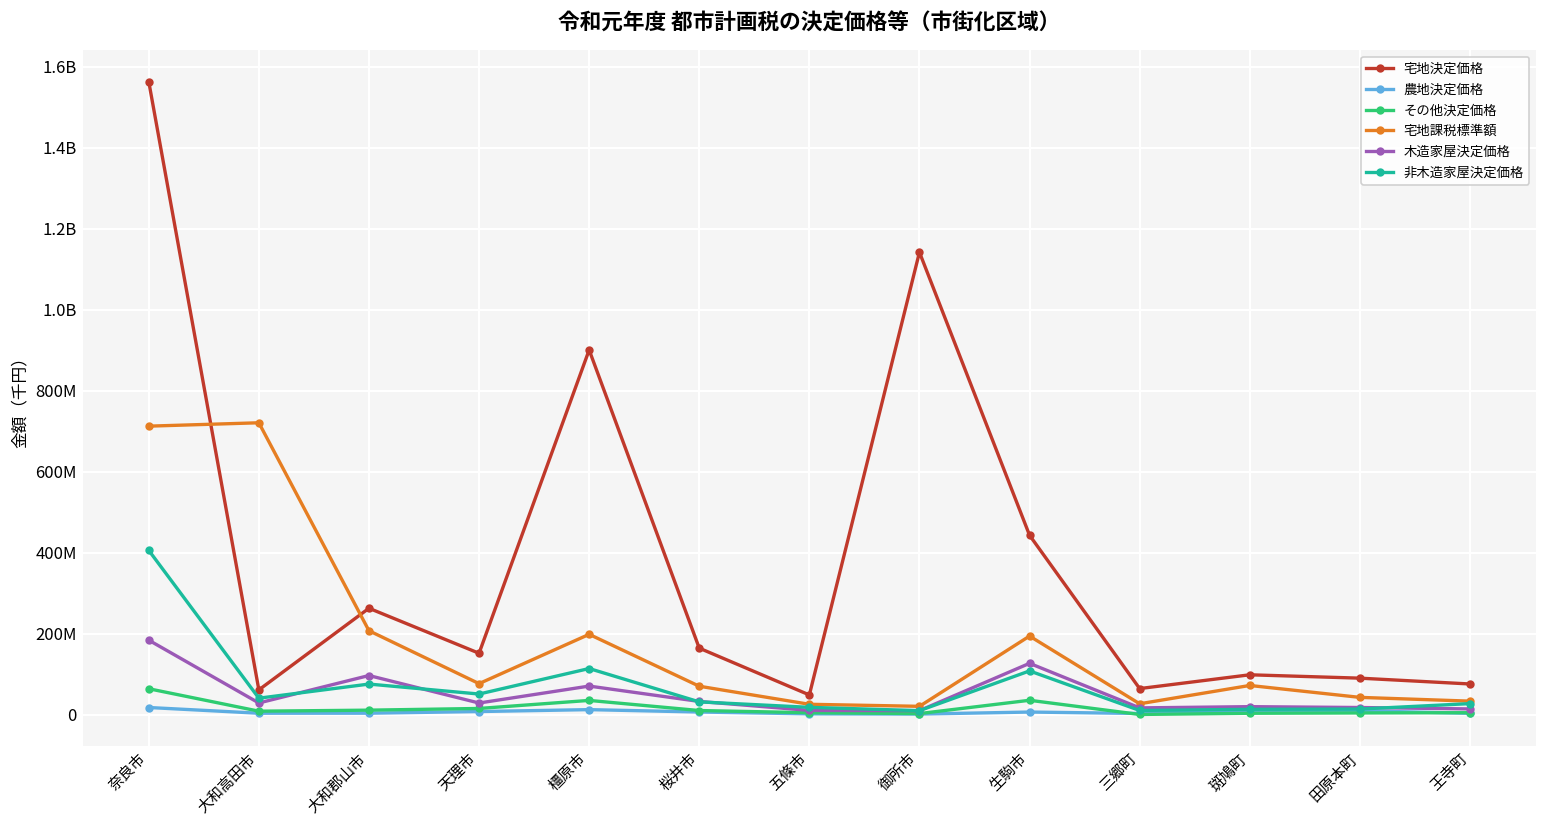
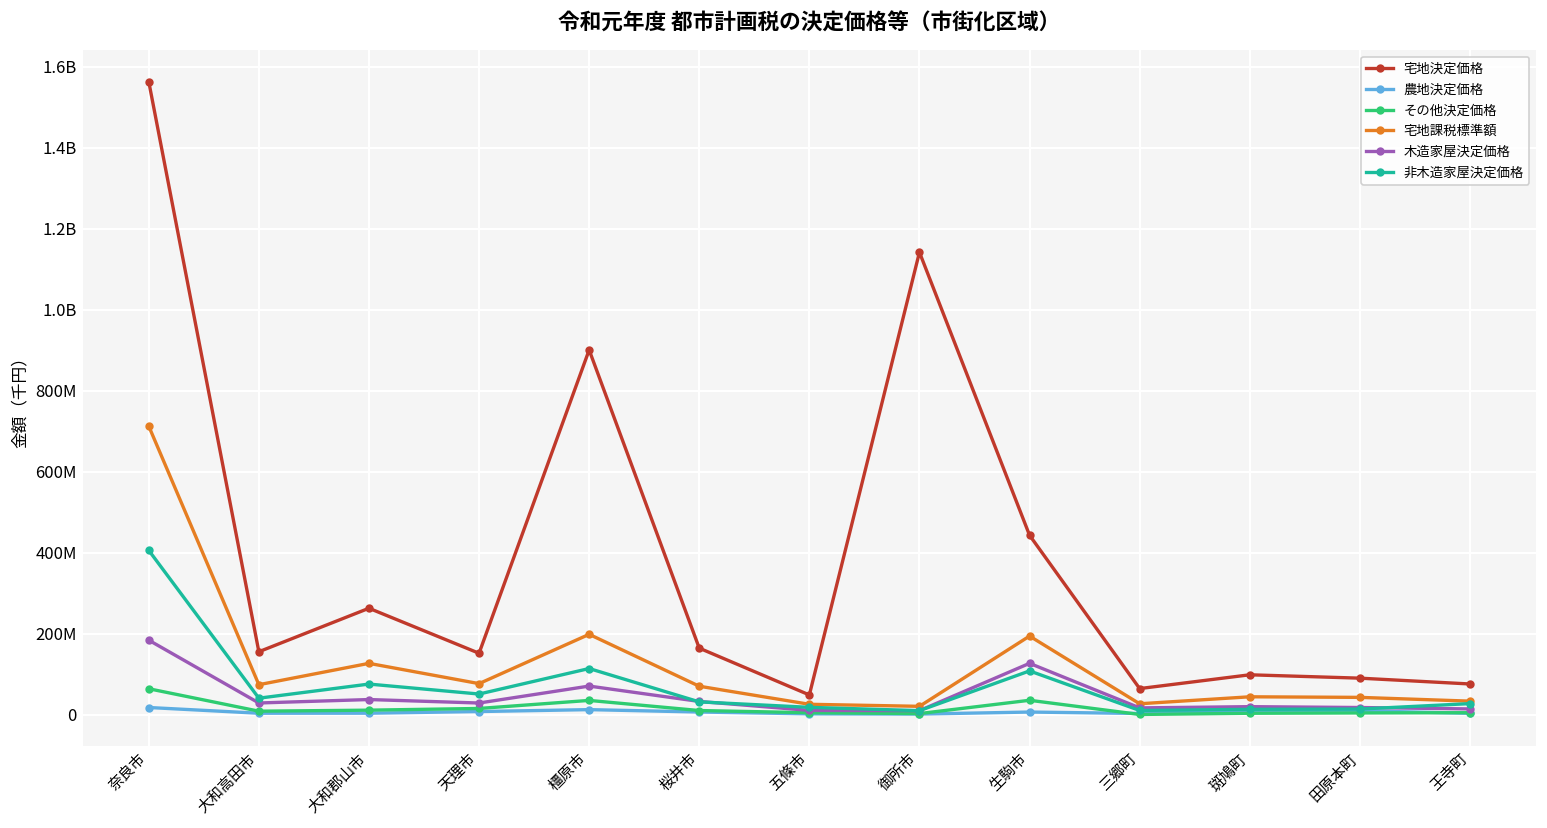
  {
    "宅地決定価格": {
      "奈良市": 1560000000,
-     "大和高田市": 60000000,
+     "大和高田市": 160000000,
      "大和郡山市": 260000000,
      "天理市": 150000000,
      "橿原市": 900000000,
      "桜井市": 160000000,
      "五條市": 50000000,
      "御所市": 1140000000,
      "生駒市": 440000000,
      "三郷町": 60000000,
      "斑鳩町": 100000000,
      "田原本町": 90000000,
      "王寺町": 80000000
    },
    "農地決定価格": {
      "奈良市": 20000000,
      "天理市": 10000000,
      "橿原市": 10000000,
      "生駒市": 10000000
    },
    "宅地課税標準額": {
      "奈良市": 710000000,
-     "大和高田市": 720000000,
-     "大和郡山市": 210000000,
+     "大和高田市": 70000000,
+     "大和郡山市": 130000000,
      "天理市": 80000000,
      "橿原市": 200000000,
      "桜井市": 70000000,
      "御所市": 20000000,
      "生駒市": 190000000,
      "三郷町": 30000000,
-     "斑鳩町": 70000000,
+     "斑鳩町": 40000000,
      "田原本町": 40000000
    },
    "木造家屋決定価格": {
      "奈良市": 180000000,
      "大和高田市": 30000000,
-     "大和郡山市": 100000000,
+     "大和郡山市": 40000000,
      "天理市": 30000000,
      "橿原市": 70000000,
      "生駒市": 130000000,
      "王寺町": 10000000
    }
  }
